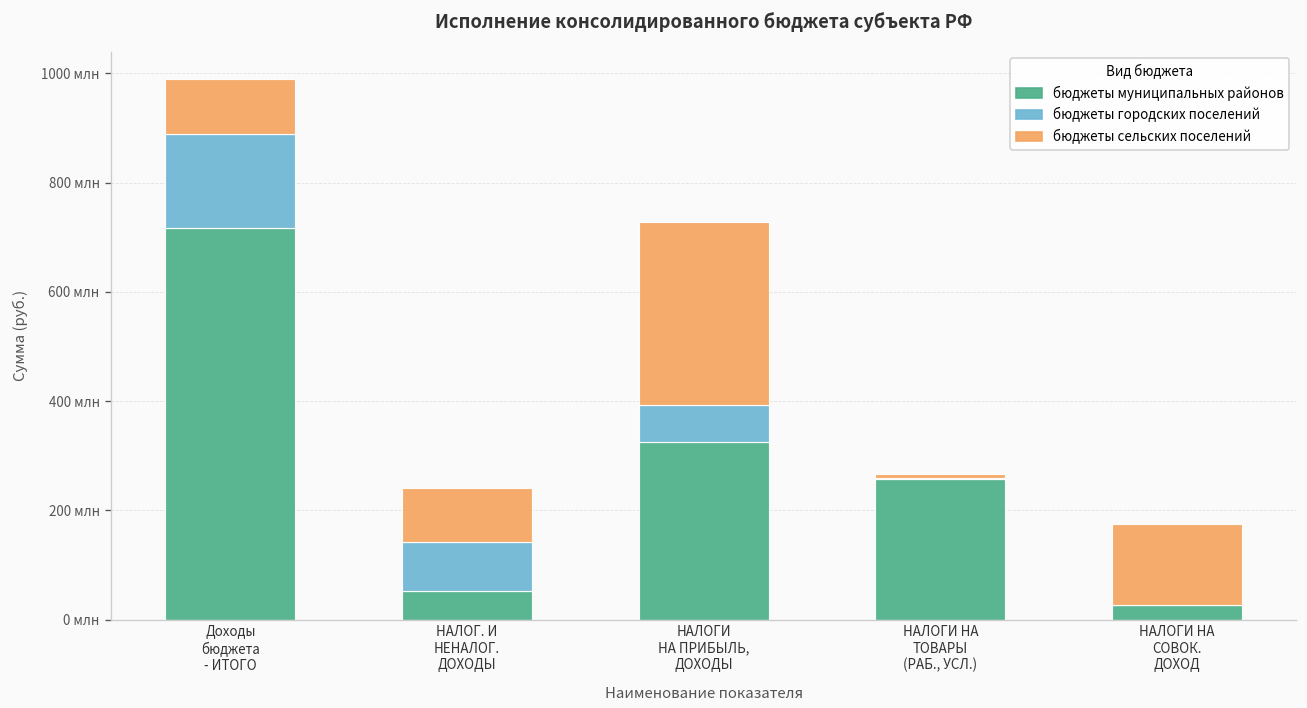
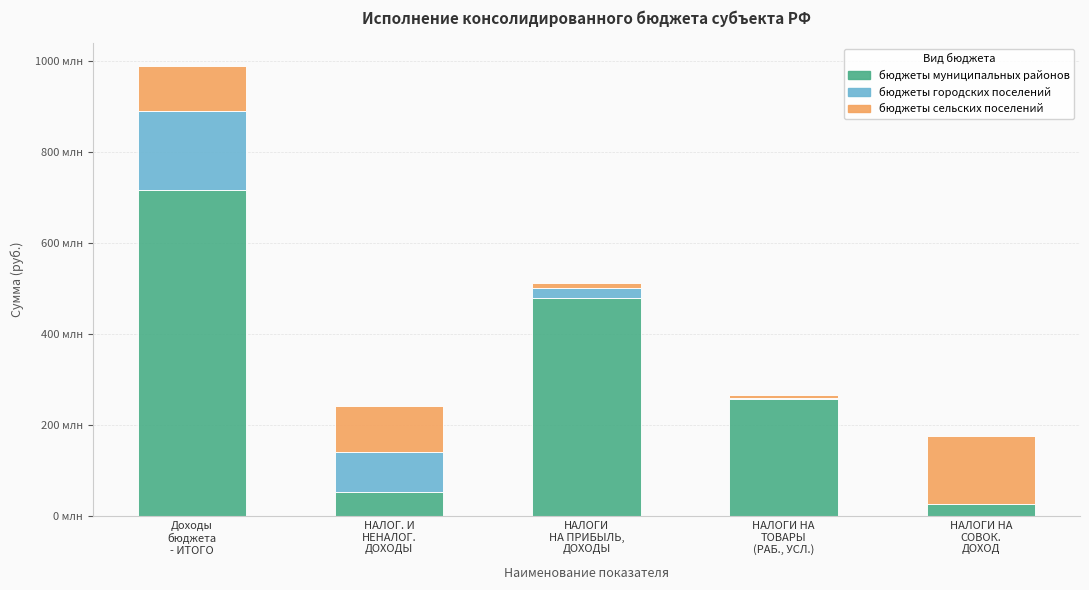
  {
    "бюджеты муниципальных районов": {
      "Доходы бюджета - ИТОГО": "720 млн",
      "НАЛОГ. И НЕНАЛОГ. ДОХОДЫ": "50 млн",
-     "НАЛОГИ НА ПРИБЫЛЬ, ДОХОДЫ": "320 млн",
+     "НАЛОГИ НА ПРИБЫЛЬ, ДОХОДЫ": "480 млн",
      "НАЛОГИ НА ТОВАРЫ (РАБ., УСЛ.)": "260 млн",
      "НАЛОГИ НА СОВОК. ДОХОД": "30 млн"
    },
    "бюджеты городских поселений": {
      "Доходы бюджета - ИТОГО": "170 млн",
      "НАЛОГ. И НЕНАЛОГ. ДОХОДЫ": "90 млн",
-     "НАЛОГИ НА ПРИБЫЛЬ, ДОХОДЫ": "70 млн",
+     "НАЛОГИ НА ПРИБЫЛЬ, ДОХОДЫ": "20 млн",
      "НАЛОГИ НА СОВОК. ДОХОД": "0 млн"
    },
    "бюджеты сельских поселений": {
      "Доходы бюджета - ИТОГО": "100 млн",
      "НАЛОГ. И НЕНАЛОГ. ДОХОДЫ": "100 млн",
-     "НАЛОГИ НА ПРИБЫЛЬ, ДОХОДЫ": "340 млн",
+     "НАЛОГИ НА ПРИБЫЛЬ, ДОХОДЫ": "10 млн",
      "НАЛОГИ НА ТОВАРЫ (РАБ., УСЛ.)": "10 млн",
      "НАЛОГИ НА СОВОК. ДОХОД": "150 млн"
    }
  }
